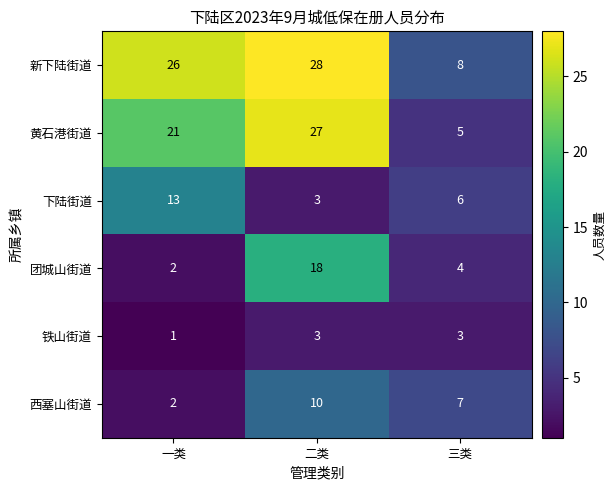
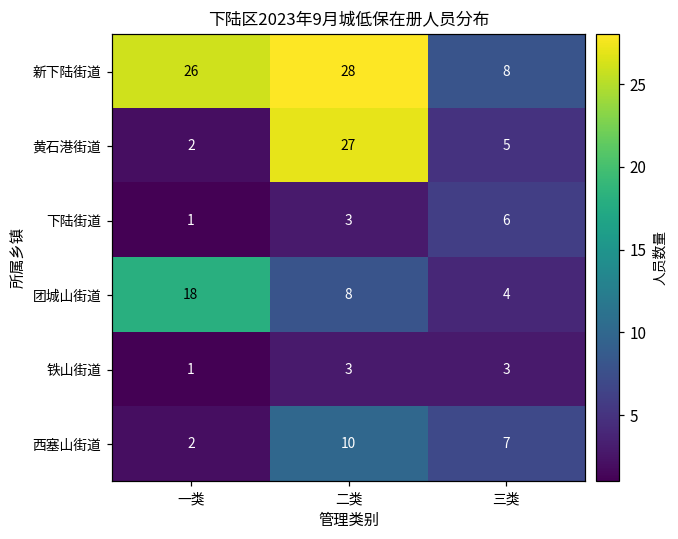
  {
    "新下陆街道": {
      "一类": 26,
      "二类": 28,
      "三类": 8
    },
    "黄石港街道": {
-     "一类": 21,
+     "一类": 2,
      "二类": 27,
      "三类": 5
    },
    "下陆街道": {
-     "一类": 13,
+     "一类": 1,
      "二类": 3,
      "三类": 6
    },
    "团城山街道": {
-     "一类": 2,
-     "二类": 18,
+     "一类": 18,
+     "二类": 8,
      "三类": 4
    },
    "铁山街道": {
      "一类": 1,
      "二类": 3,
      "三类": 3
    },
    "西塞山街道": {
      "一类": 2,
      "二类": 10,
      "三类": 7
    }
  }
